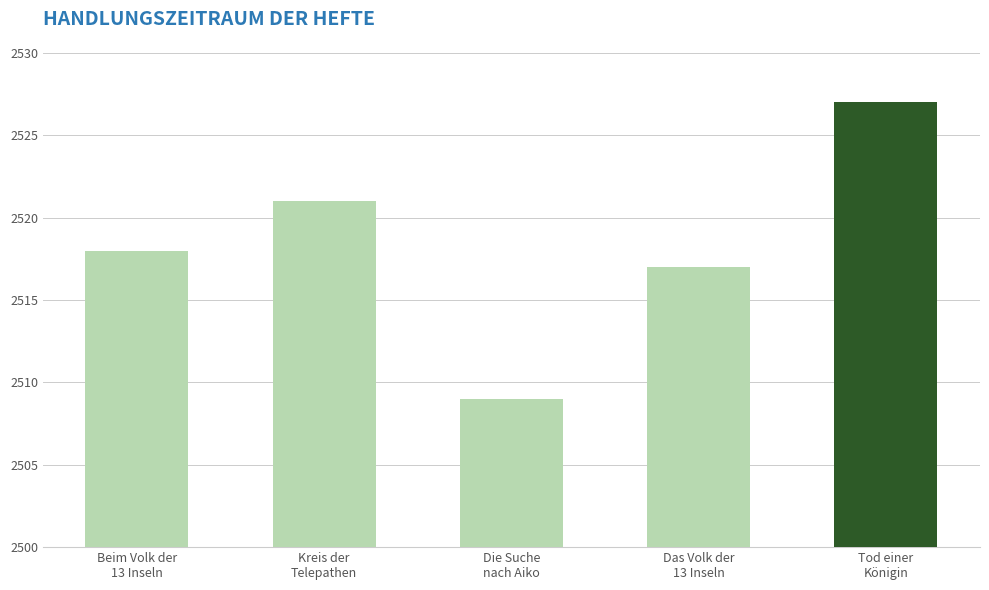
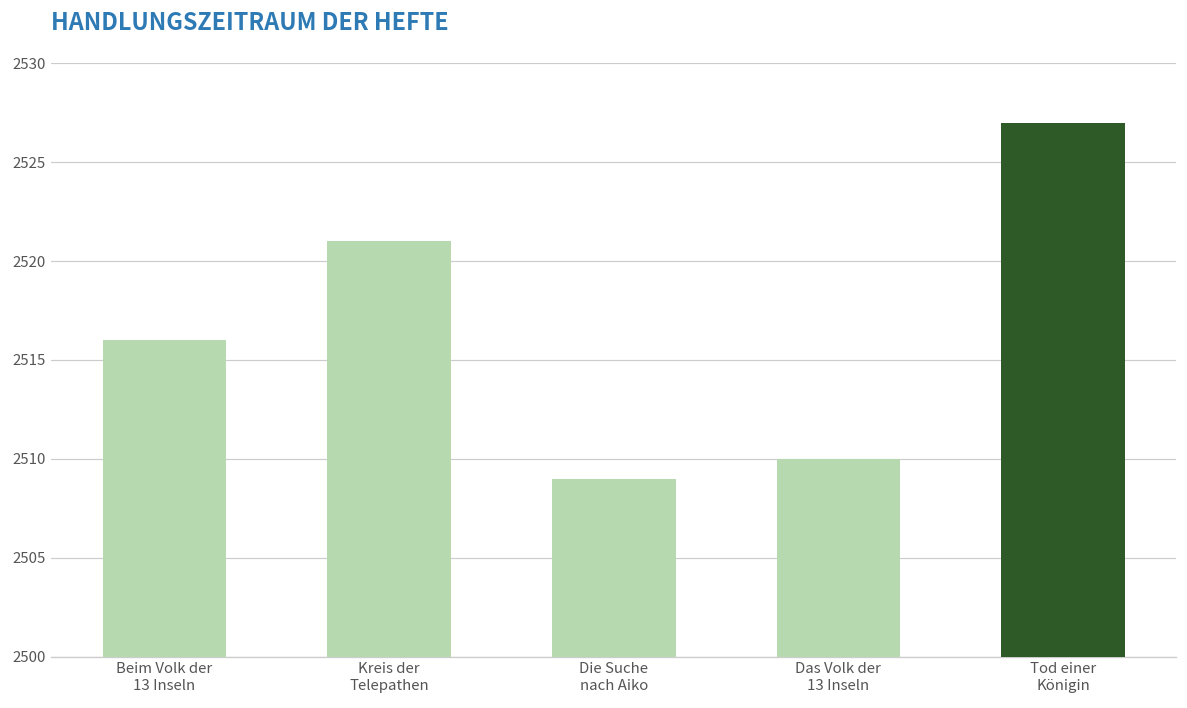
  {
-   "Beim Volk der 13 Inseln": 2518,
+   "Beim Volk der 13 Inseln": 2516,
    "Kreis der Telepathen": 2521,
    "Die Suche nach Aiko": 2509,
-   "Das Volk der 13 Inseln": 2517,
+   "Das Volk der 13 Inseln": 2510,
    "Tod einer Königin": 2527
  }
